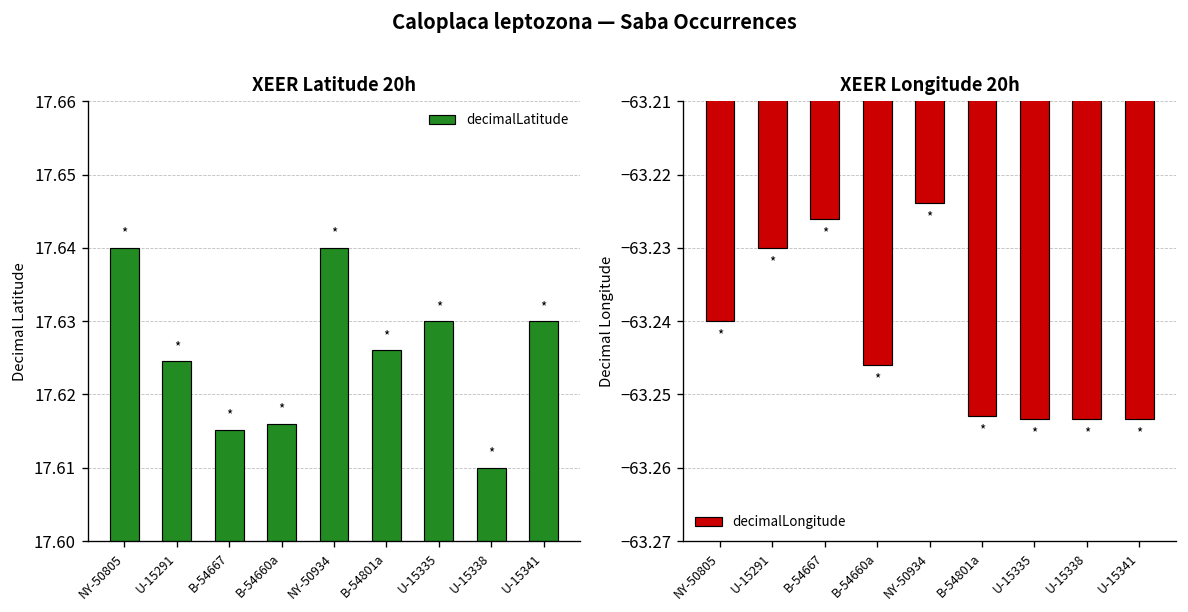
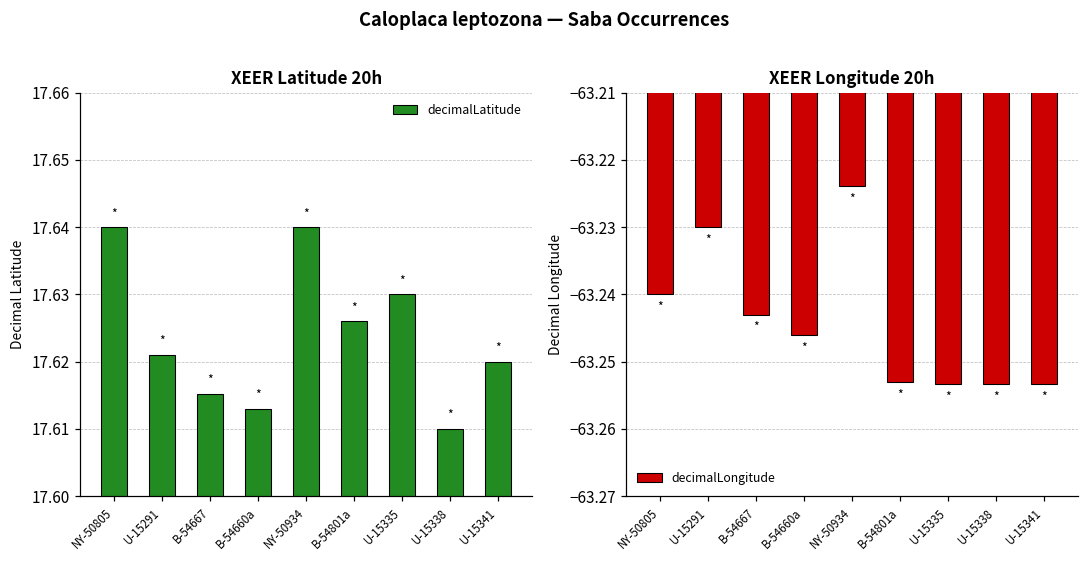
  {
    "XEER Latitude 20h": {
      "NY-50805": 17.640,
-     "U-15291": 17.625,
+     "U-15291": 17.621,
      "B-54667": 17.615,
-     "B-54660a": 17.616,
+     "B-54660a": 17.613,
      "NY-50934": 17.640,
      "B-54801a": 17.626,
      "U-15335": 17.630,
      "U-15338": 17.610,
-     "U-15341": 17.63
+     "U-15341": 17.62
    },
    "XEER Longitude 20h": {
      "NY-50805": -63.240,
      "U-15291": -63.230,
-     "B-54667": -63.226,
+     "B-54667": -63.243,
      "B-54660a": -63.246,
      "NY-50934": -63.224,
      "B-54801a": -63.253,
      "U-15335": -63.253,
      "U-15338": -63.253,
      "U-15341": -63.253
    }
  }
